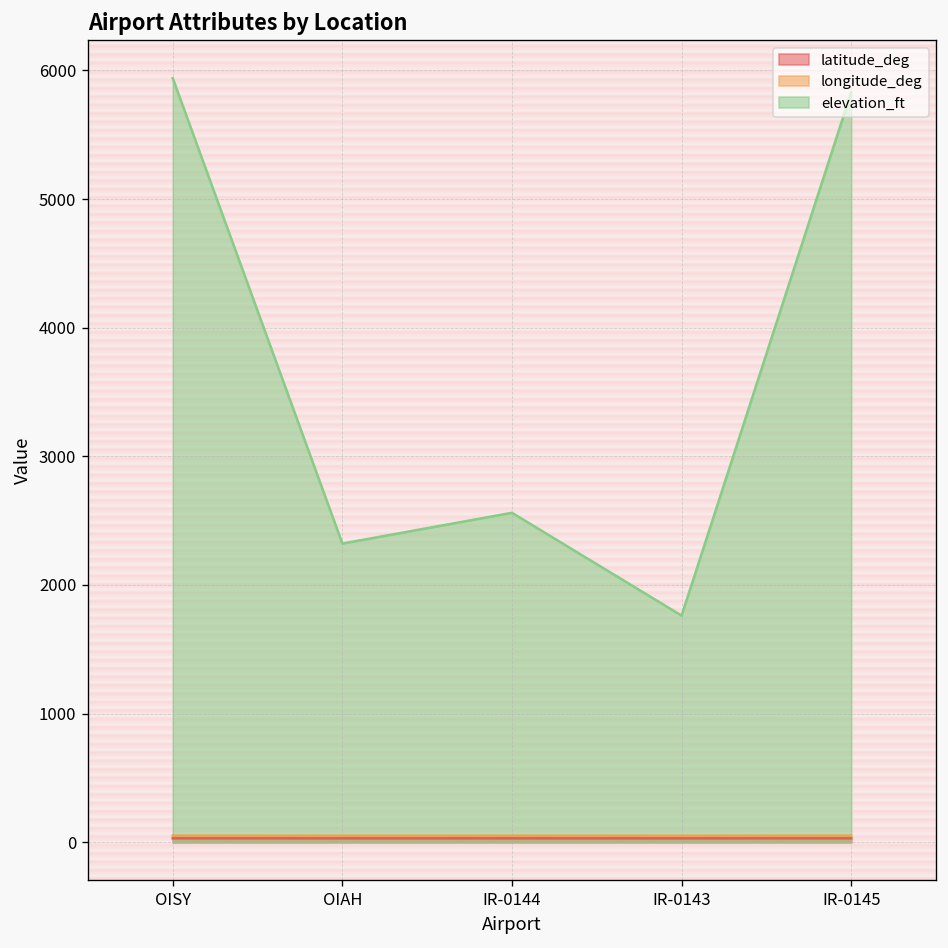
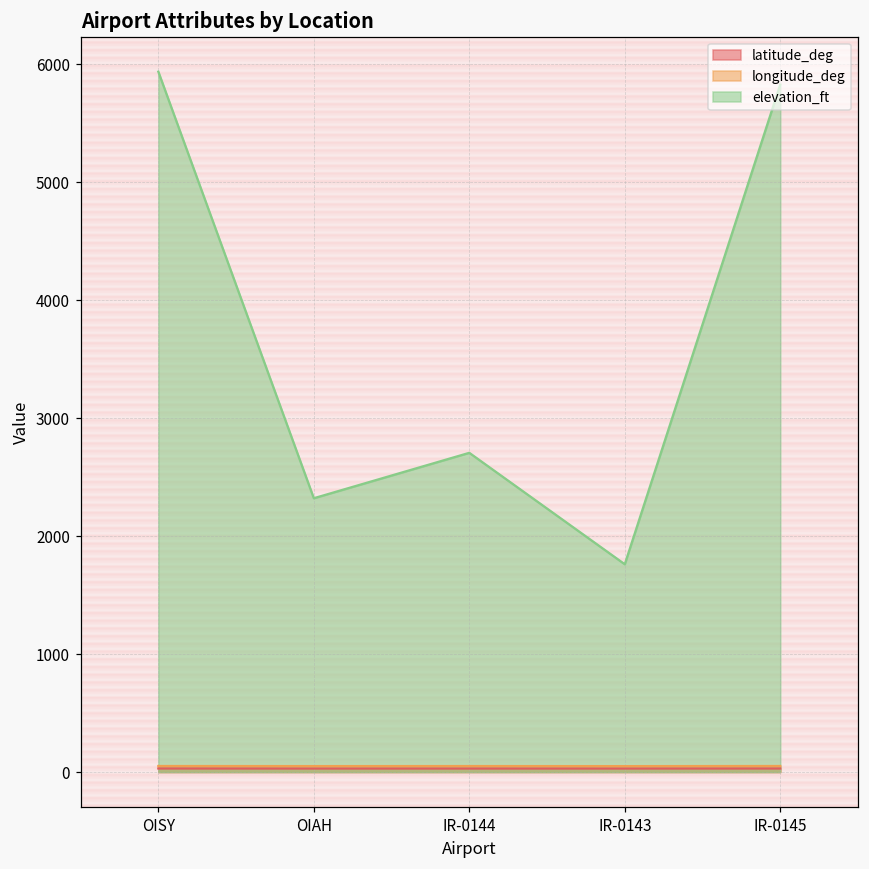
  {
    "elevation_ft": {
      "OISY": 5940,
      "OIAH": 2320,
-     "IR-0144": 2560,
+     "IR-0144": 2710,
      "IR-0143": 1760
    }
  }
